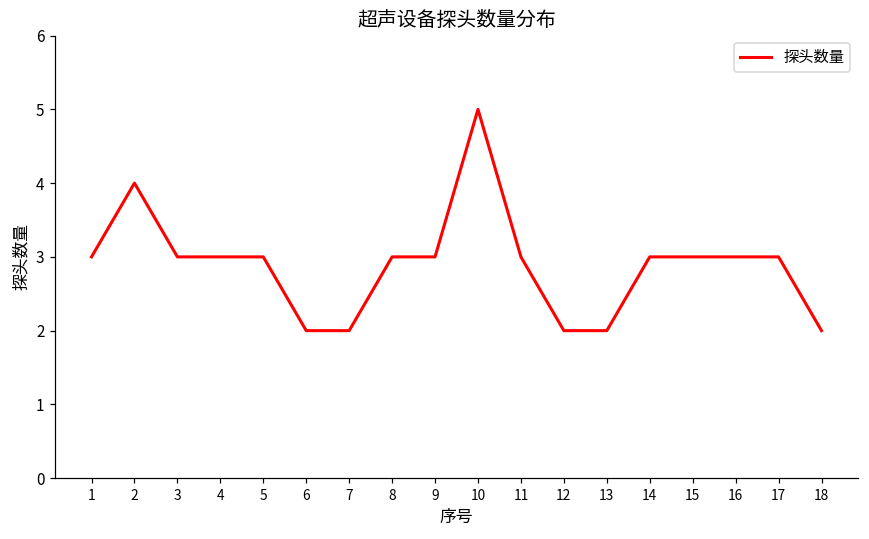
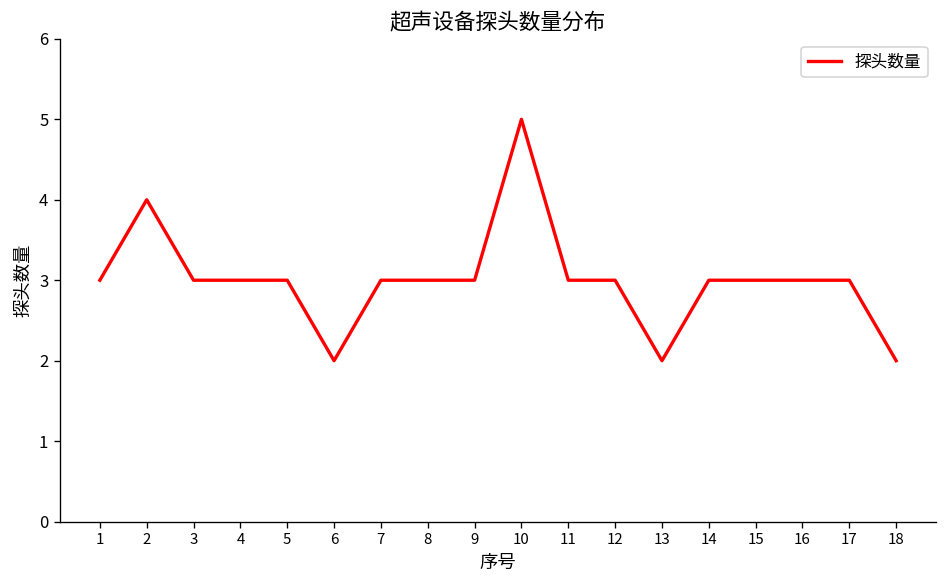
  {
    "1": 3,
    "2": 4,
    "3": 3,
    "4": 3,
    "5": 3,
    "6": 2,
-   "7": 2,
+   "7": 3,
    "8": 3,
    "9": 3,
    "10": 5,
    "11": 3,
-   "12": 2,
+   "12": 3,
    "13": 2,
    "14": 3,
    "15": 3,
    "16": 3,
    "17": 3,
    "18": 2
  }
